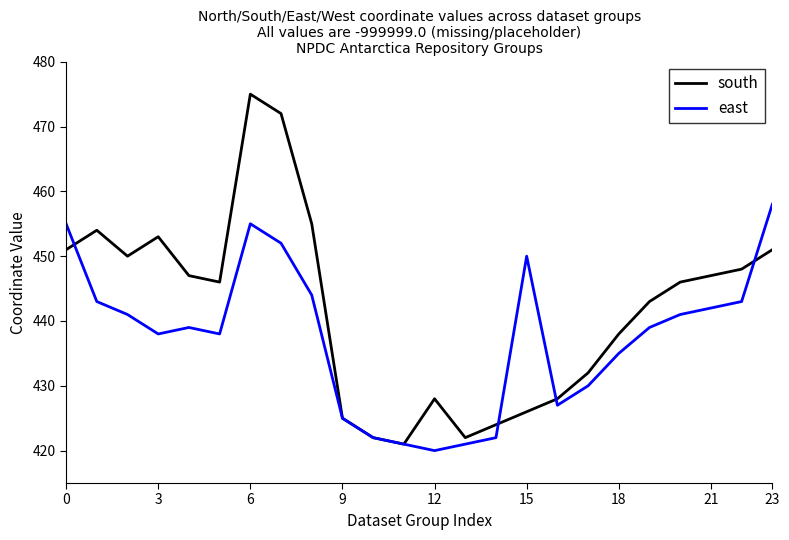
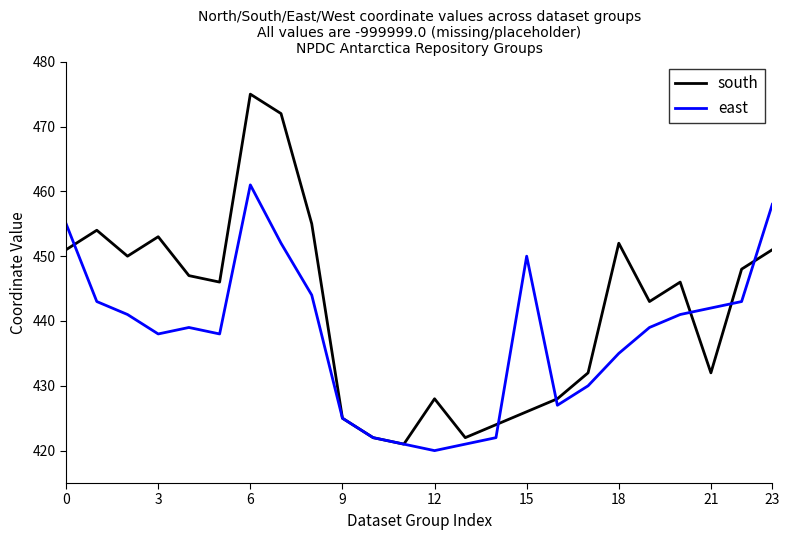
  {
    "south": {
      "0": 451,
      "3": 453,
      "6": 475,
      "12": 428,
      "15": 426,
-     "18": 438,
-     "21": 447,
+     "18": 452,
+     "21": 432,
      "23": 451
    },
    "east": {
      "0": 455,
      "3": 438,
-     "6": 455,
+     "6": 461,
      "12": 420,
      "15": 450,
      "18": 435,
      "21": 442,
      "23": 458
    }
  }
